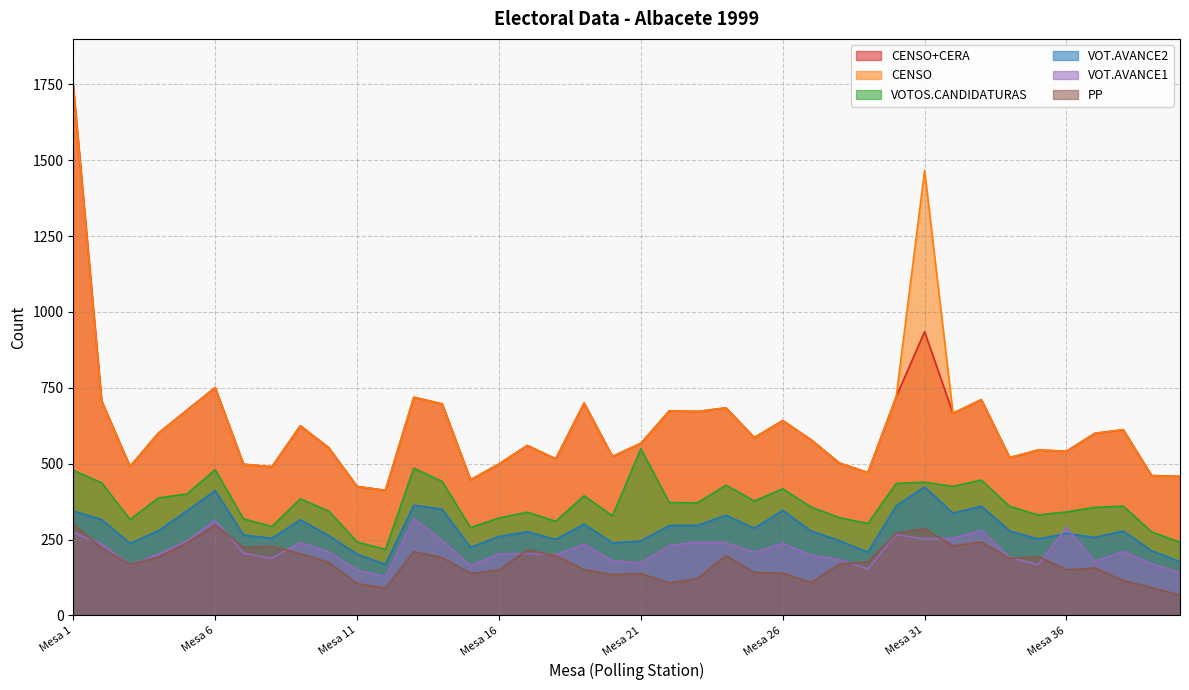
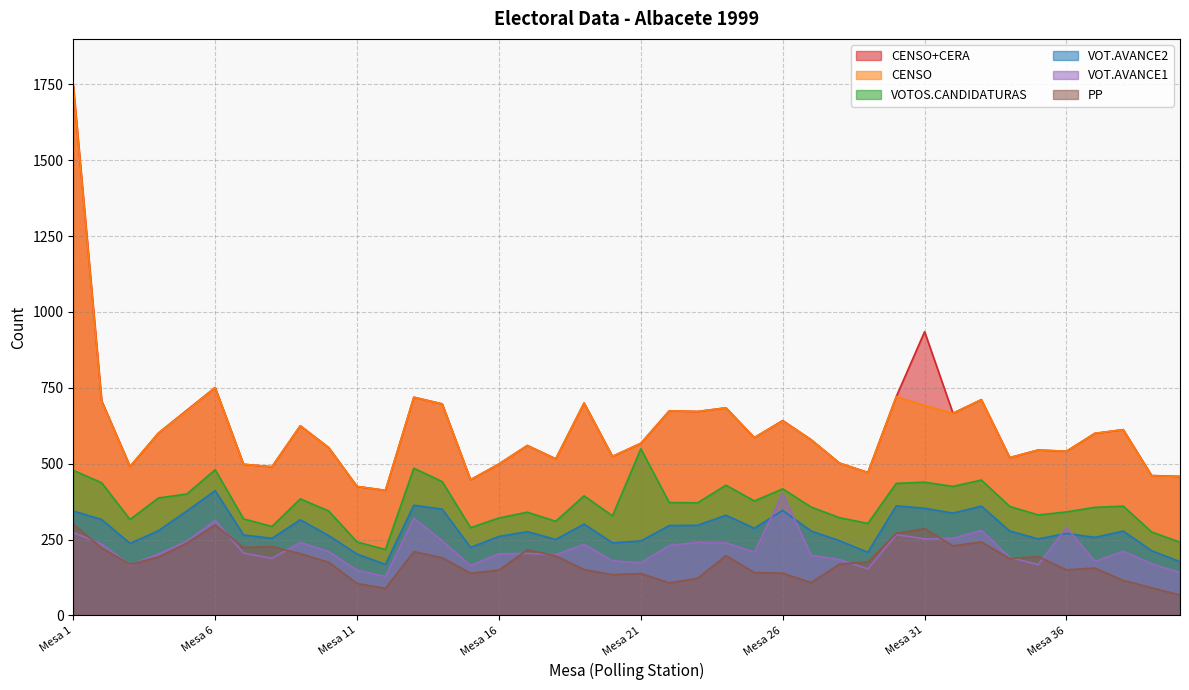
  {
    "CENSO+CERA": {
      "Mesa 31": 940
    },
    "CENSO": {
-     "Mesa 31": 1470
+     "Mesa 31": 690
    },
    "VOTOS.CANDIDATURAS": {
      "Mesa 1": 480,
      "Mesa 6": 480,
      "Mesa 11": 240,
      "Mesa 16": 320,
      "Mesa 21": 550,
      "Mesa 26": 420,
      "Mesa 31": 440,
      "Mesa 36": 340
    },
    "VOT.AVANCE2": {
      "Mesa 1": 340,
      "Mesa 6": 410,
      "Mesa 11": 200,
      "Mesa 16": 260,
      "Mesa 21": 250,
      "Mesa 26": 350,
-     "Mesa 31": 420,
+     "Mesa 31": 350,
      "Mesa 36": 270
    },
    "VOT.AVANCE1": {
      "Mesa 1": 270,
      "Mesa 6": 310,
      "Mesa 11": 150,
      "Mesa 16": 200,
      "Mesa 21": 170,
-     "Mesa 26": 240,
+     "Mesa 26": 400,
      "Mesa 31": 250,
      "Mesa 36": 290
    },
    "PP": {
      "Mesa 1": 300,
      "Mesa 6": 300,
      "Mesa 11": 110,
      "Mesa 16": 150,
      "Mesa 21": 140,
      "Mesa 26": 140,
      "Mesa 31": 290,
      "Mesa 36": 150
    }
  }
